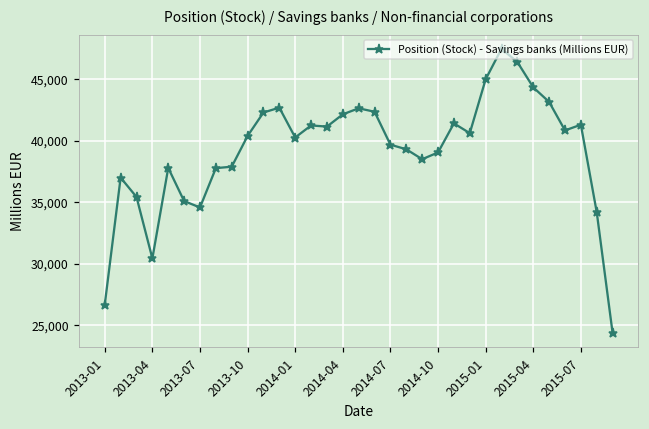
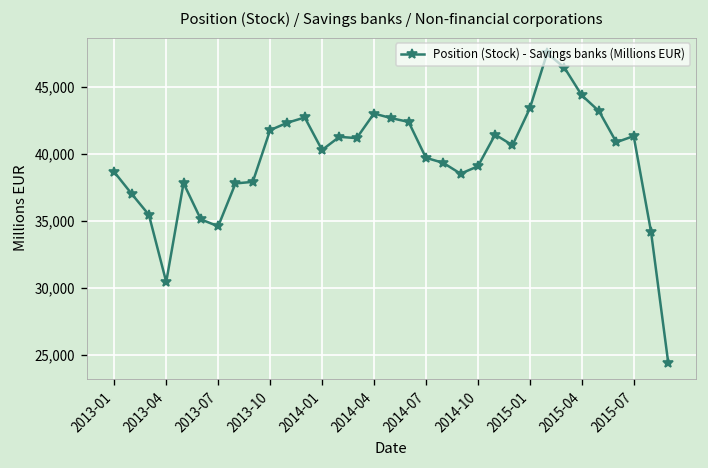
  {
-   "2013-01": "26,700",
+   "2013-01": "38,600",
    "2013-04": "30,400",
    "2013-07": "34,600",
-   "2013-10": "40,400",
+   "2013-10": "41,800",
    "2014-01": "40,300",
-   "2014-04": "42,200",
+   "2014-04": "43,000",
    "2014-07": "39,700",
    "2014-10": "39,100",
-   "2015-01": "45,000",
+   "2015-01": "43,400",
    "2015-04": "44,400",
    "2015-07": "41,300"
  }
